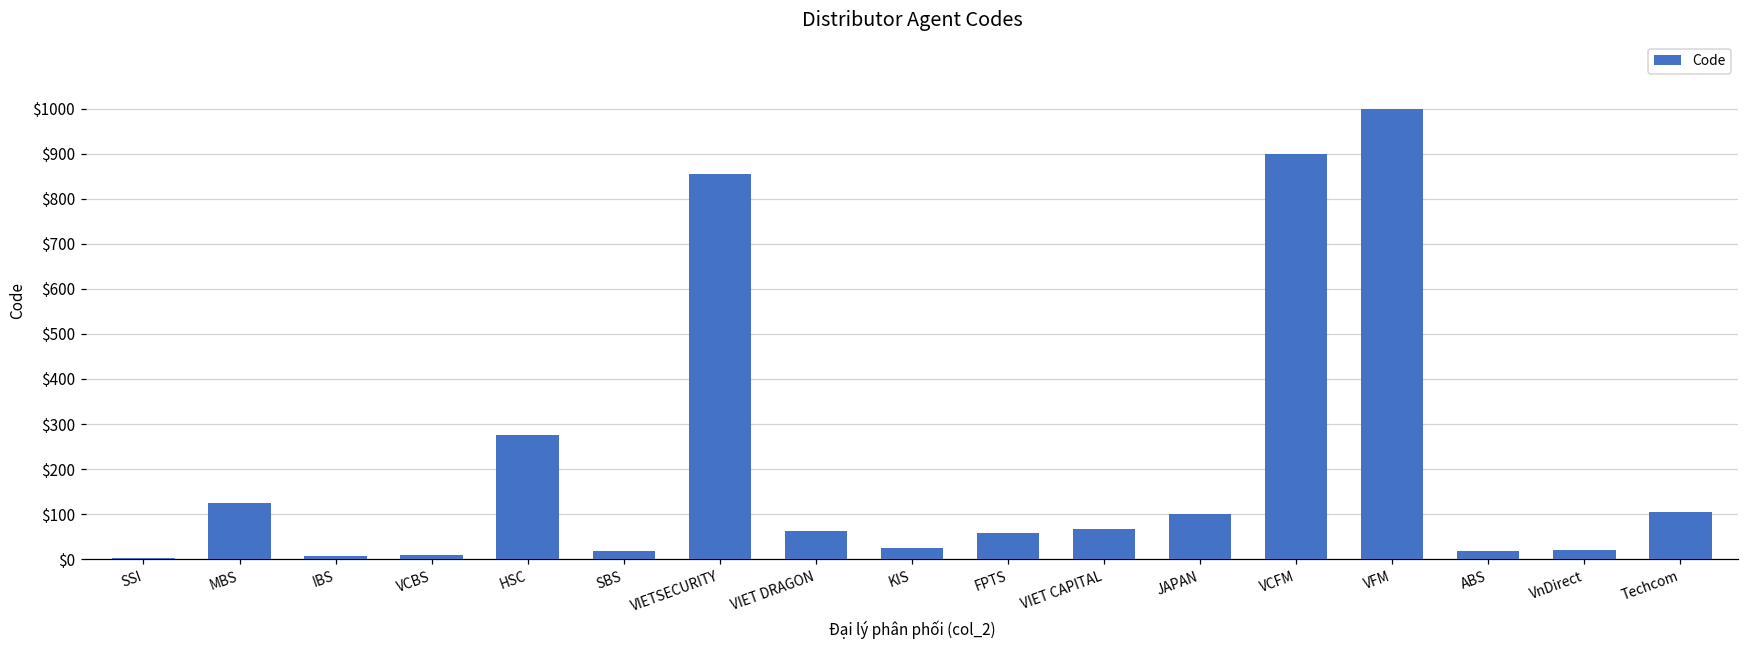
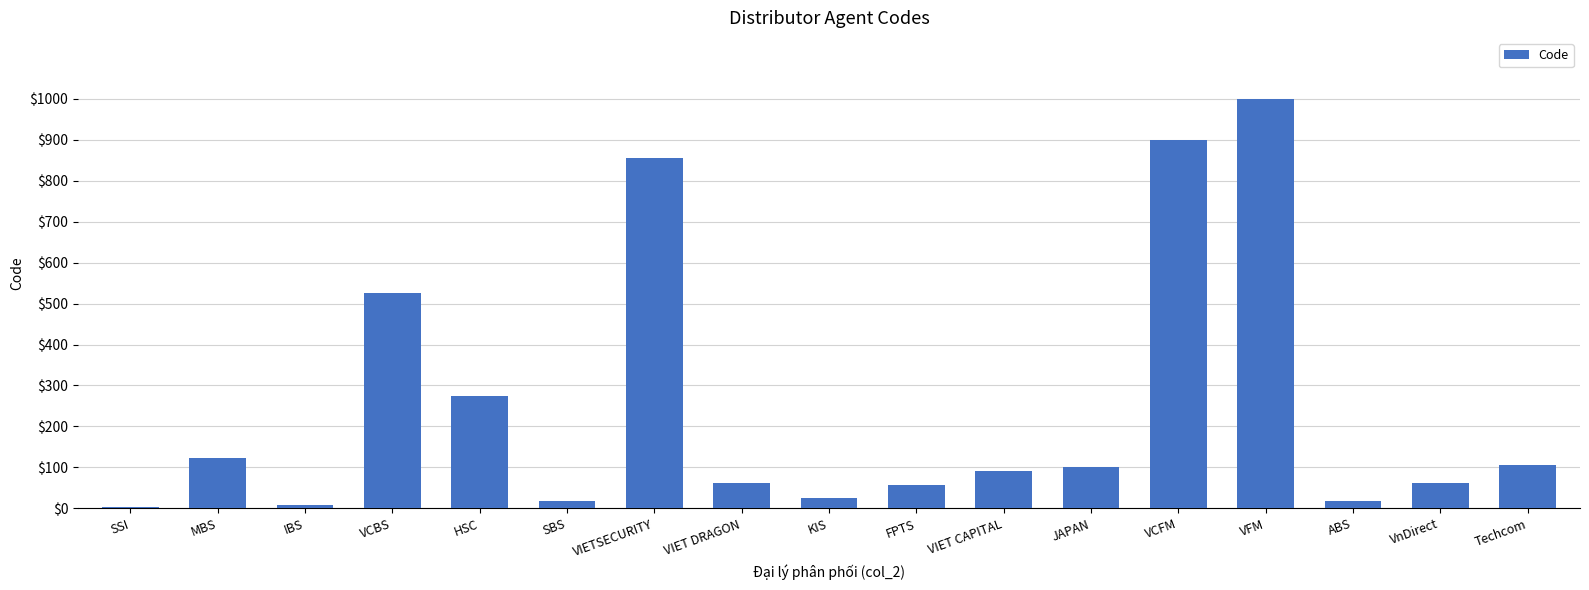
  {
    "MBS": "$120",
    "IBS": "$10",
-   "VCBS": "$10",
+   "VCBS": "$530",
    "HSC": "$280",
    "SBS": "$20",
    "VIETSECURITY": "$860",
    "VIET DRAGON": "$60",
    "KIS": "$30",
    "FPTS": "$60",
-   "VIET CAPITAL": "$70",
+   "VIET CAPITAL": "$90",
    "JAPAN": "$100",
    "VCFM": "$900",
    "VFM": "$1000",
    "ABS": "$20",
-   "VnDirect": "$20",
+   "VnDirect": "$60",
    "Techcom": "$110"
  }
